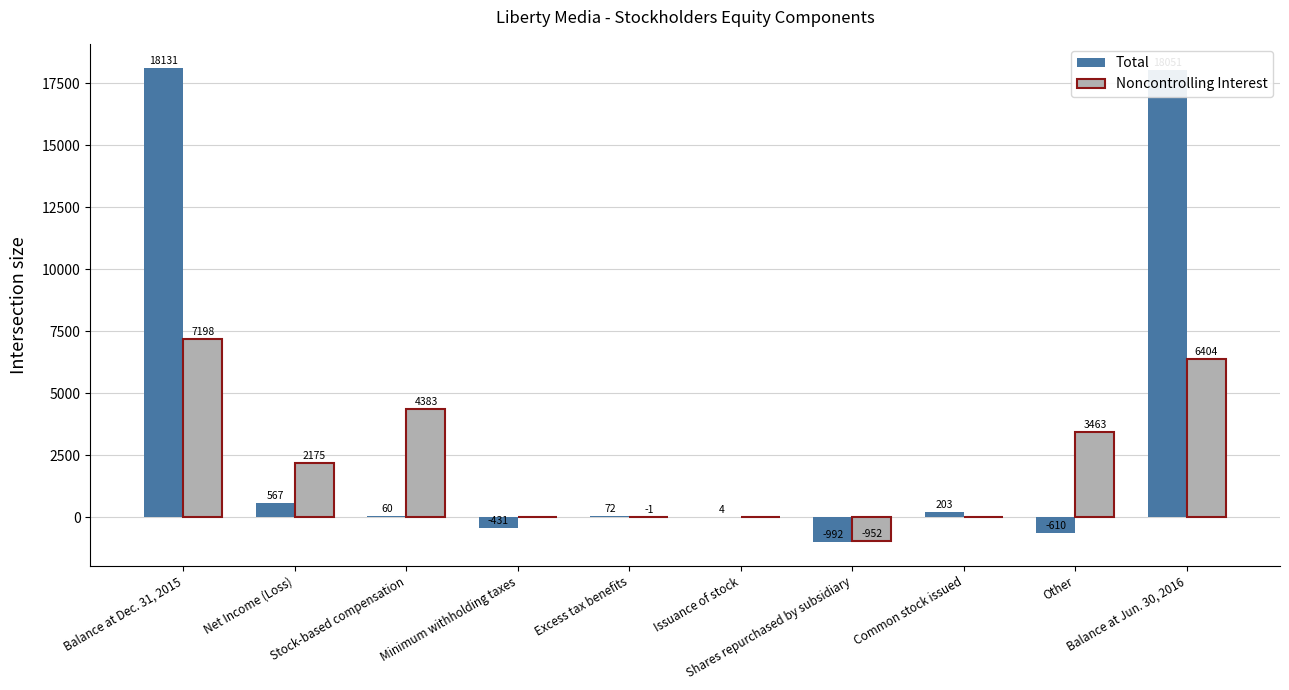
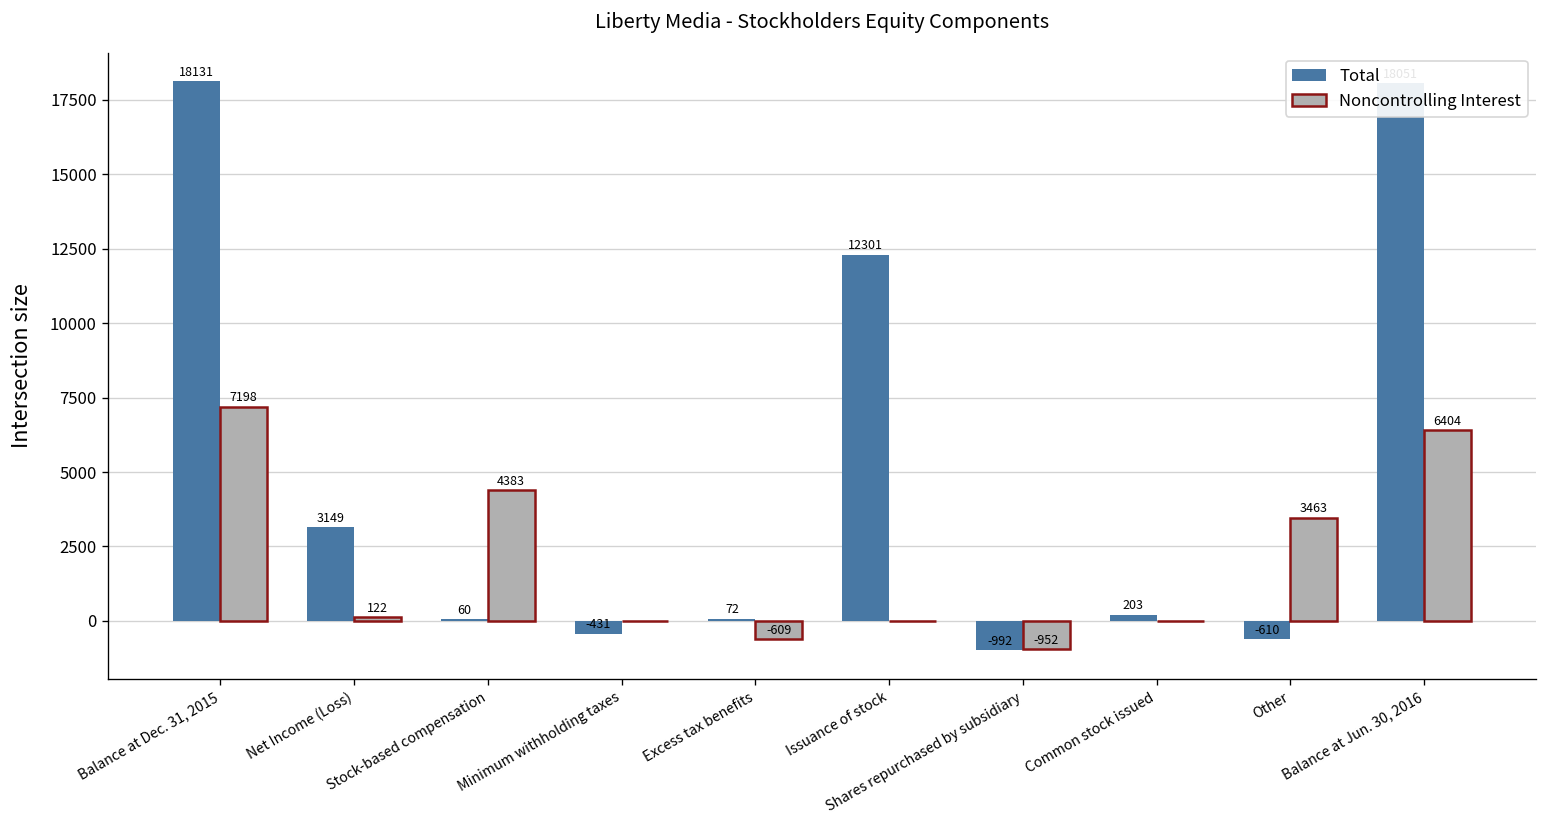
  {
    "Total": {
      "Balance at Dec. 31, 2015": 18131,
-     "Net Income (Loss)": 567,
+     "Net Income (Loss)": 3149,
      "Stock-based compensation": 60,
      "Minimum withholding taxes": -431,
      "Excess tax benefits": 72,
-     "Issuance of stock": 4,
+     "Issuance of stock": 12301,
      "Shares repurchased by subsidiary": -992,
      "Common stock issued": 203,
      "Other": -610
    },
    "Noncontrolling Interest": {
      "Balance at Dec. 31, 2015": 7198,
-     "Net Income (Loss)": 2175,
+     "Net Income (Loss)": 122,
      "Stock-based compensation": 4383,
-     "Excess tax benefits": -1,
+     "Excess tax benefits": -609,
      "Shares repurchased by subsidiary": -952,
      "Other": 3463,
      "Balance at Jun. 30, 2016": 6404
    }
  }
